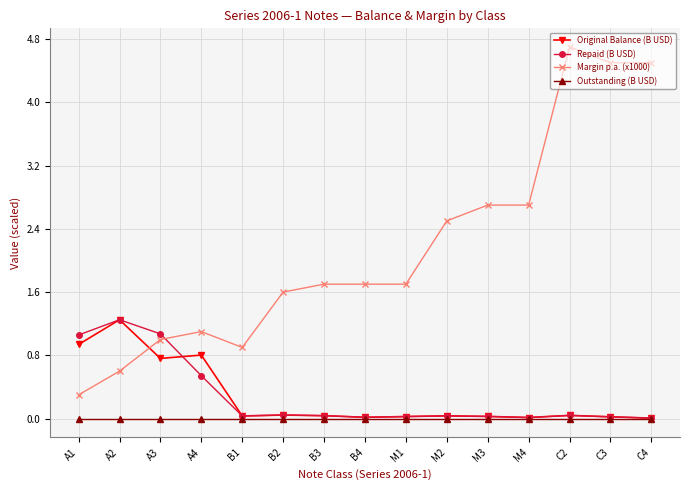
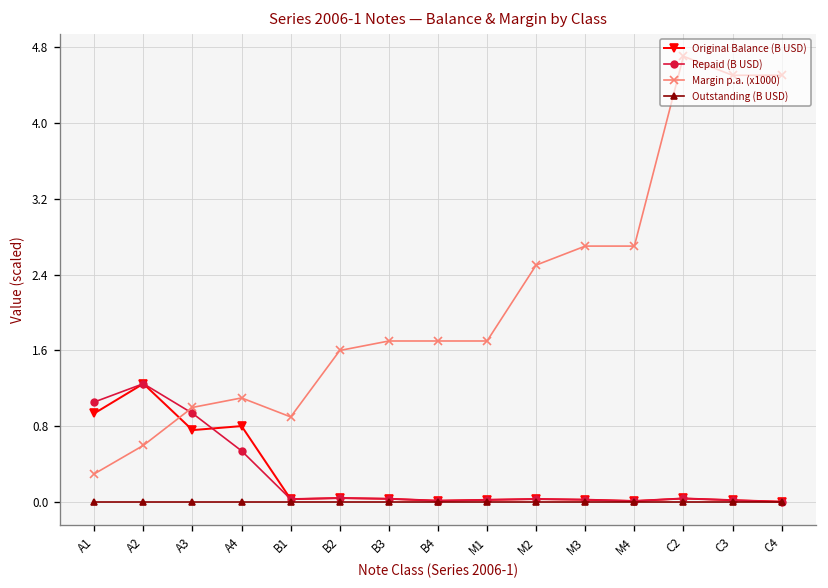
  {
    "Original Balance (B USD)": {
      "A1": 0.9,
      "A3": 0.8,
      "A4": 0.8
    },
    "Repaid (B USD)": {
      "A1": 1.1,
-     "A3": 1.1,
+     "A3": 0.9,
      "A4": 0.5
    },
    "Margin p.a. (x1000)": {
      "A1": 0.3,
      "A2": 0.6,
      "A3": 1.0,
      "A4": 1.1,
      "B1": 0.9,
      "B2": 1.6,
      "B3": 1.7,
      "B4": 1.7,
      "M1": 1.7,
      "M2": 2.5,
      "M3": 2.7,
      "M4": 2.7
    },
    "Outstanding (B USD)": {
      "A1": 0.0,
      "A2": 0.0,
      "A3": 0.0,
      "A4": 0.0,
      "B1": 0.0,
      "B2": 0.0,
      "B3": 0.0,
      "M2": 0.0,
      "C2": 0.0
    }
  }
